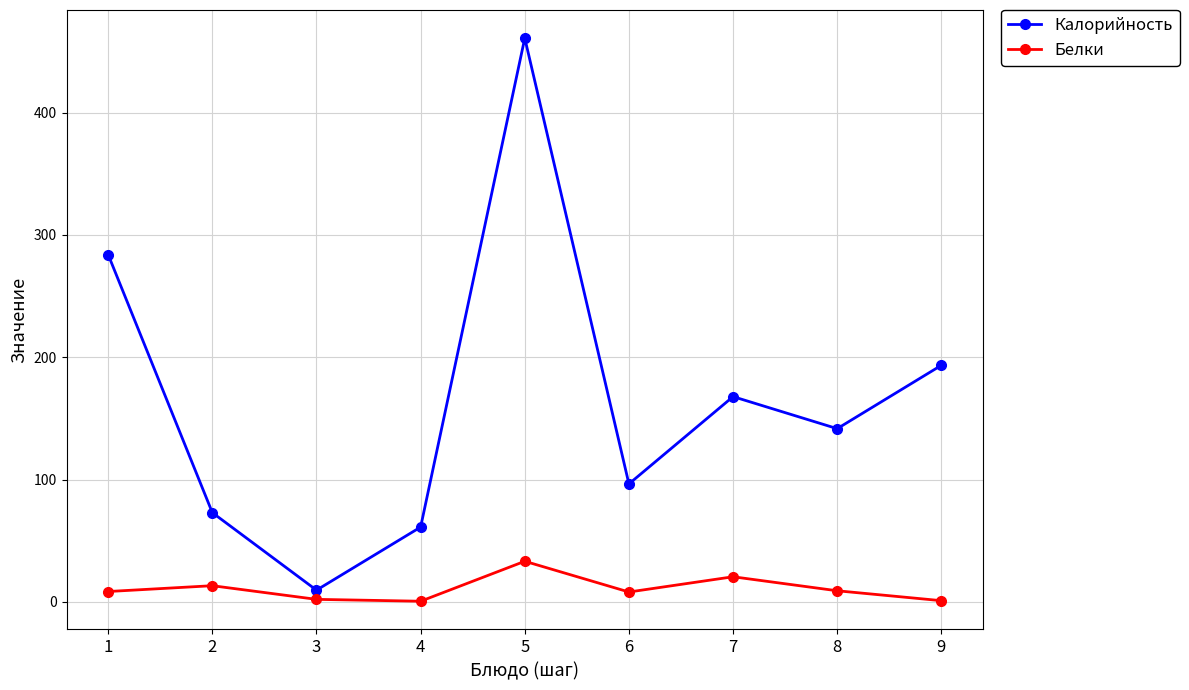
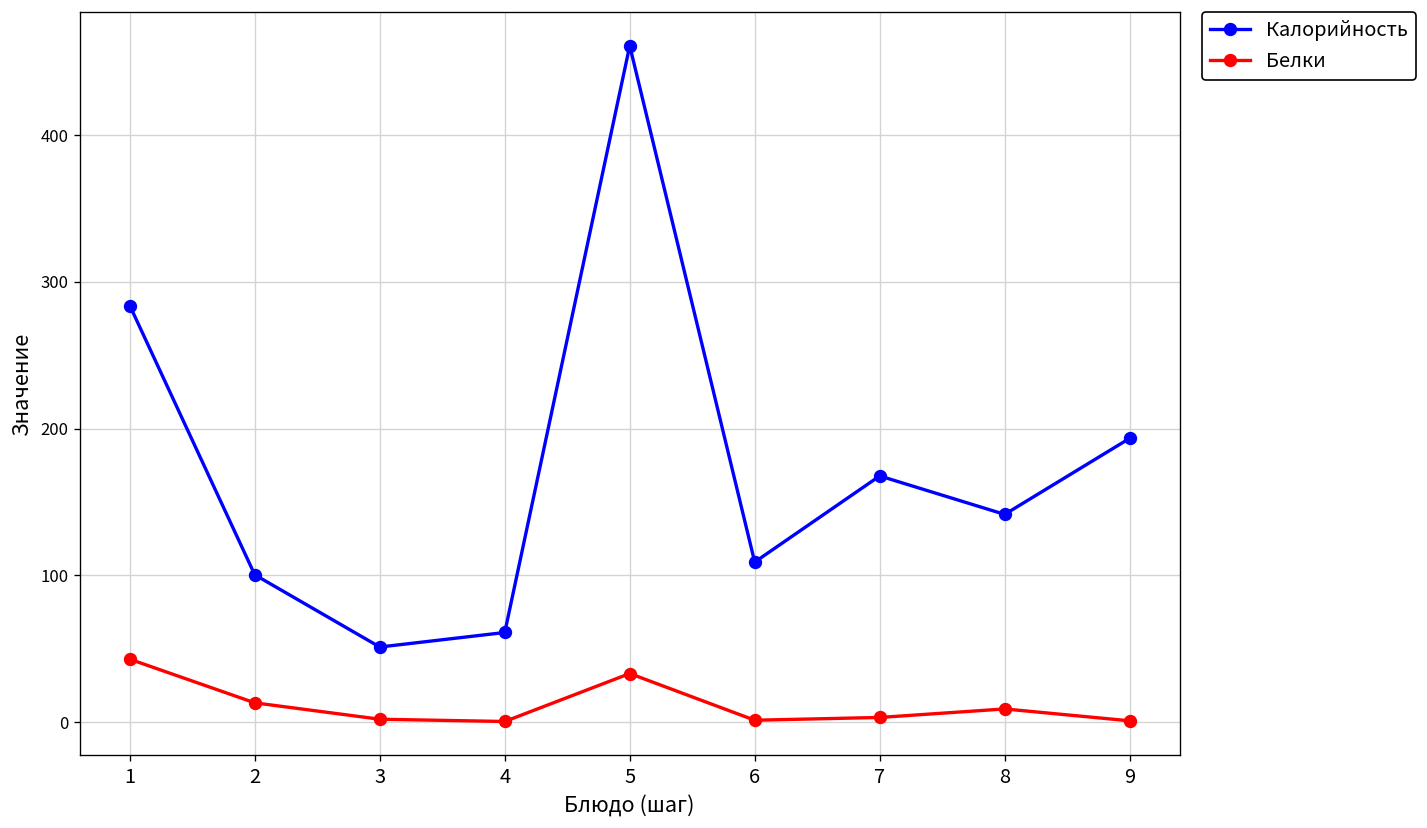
  {
    "Калорийность": {
      "1": 284,
-     "2": 73,
-     "3": 10,
+     "2": 100,
+     "3": 51,
      "4": 61,
      "5": 461,
-     "6": 96,
+     "6": 109,
      "7": 168,
      "8": 142,
      "9": 193
    },
    "Белки": {
-     "1": 8,
+     "1": 43,
      "2": 13,
      "3": 2,
      "4": 0,
      "5": 33,
-     "6": 8,
-     "7": 20,
+     "6": 1,
+     "7": 3,
      "8": 9,
      "9": 1
    }
  }
